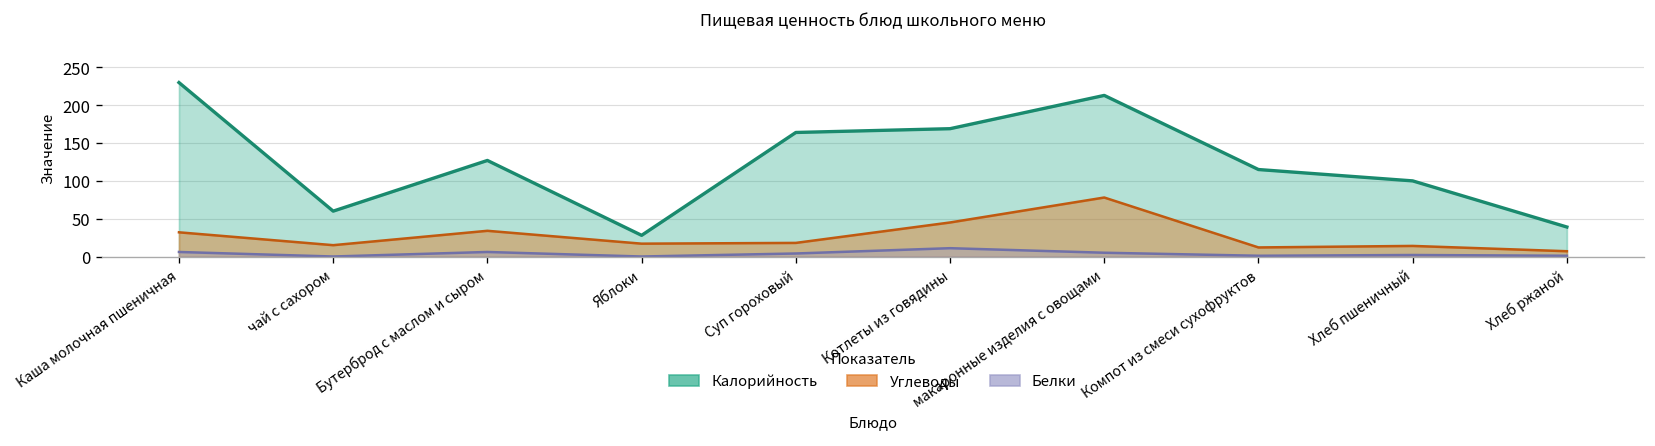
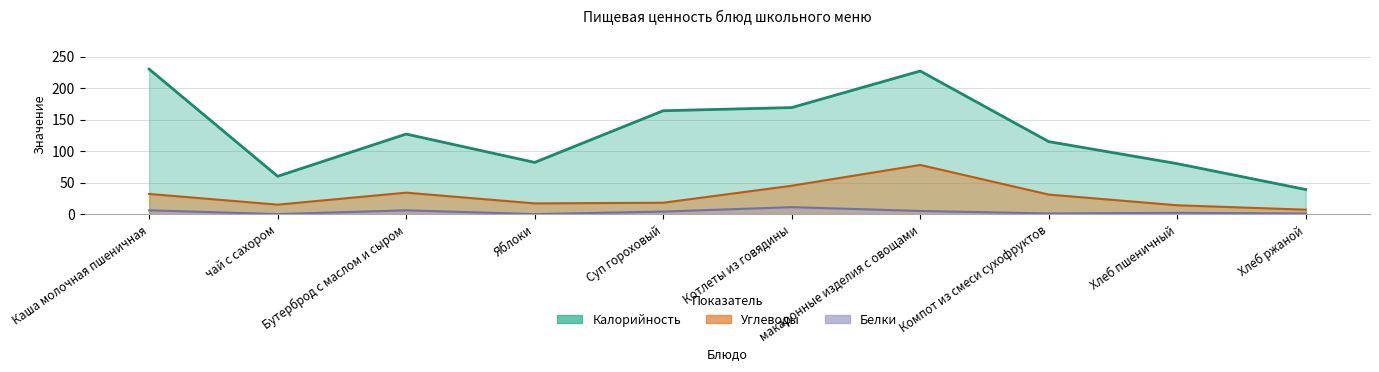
  {
    "Калорийность": {
      "Каша молочная пшеничная": 230,
      "чай с сахором": 60,
      "Бутерброд с маслом и сыром": 130,
-     "Яблоки": 30,
+     "Яблоки": 80,
      "Суп гороховый": 160,
      "Котлеты из говядины": 170,
-     "макаронные изделия с овощами": 210,
+     "макаронные изделия с овощами": 230,
      "Компот из смеси сухофруктов": 120,
-     "Хлеб пшеничный": 100,
+     "Хлеб пшеничный": 80,
      "Хлеб ржаной": 40
    },
    "Углеводы": {
      "Каша молочная пшеничная": 30,
      "чай с сахором": 20,
      "Бутерброд с маслом и сыром": 30,
      "Яблоки": 20,
      "Суп гороховый": 20,
      "Котлеты из говядины": 50,
      "макаронные изделия с овощами": 80,
-     "Компот из смеси сухофруктов": 10,
+     "Компот из смеси сухофруктов": 30,
      "Хлеб пшеничный": 10,
      "Хлеб ржаной": 10
    },
    "Белки": {
      "Каша молочная пшеничная": 10,
      "чай с сахором": 0,
      "Бутерброд с маслом и сыром": 10,
      "Яблоки": 0,
      "Суп гороховый": 0,
      "Котлеты из говядины": 10,
      "макаронные изделия с овощами": 10,
      "Компот из смеси сухофруктов": 0,
      "Хлеб пшеничный": 0,
      "Хлеб ржаной": 0
    }
  }
